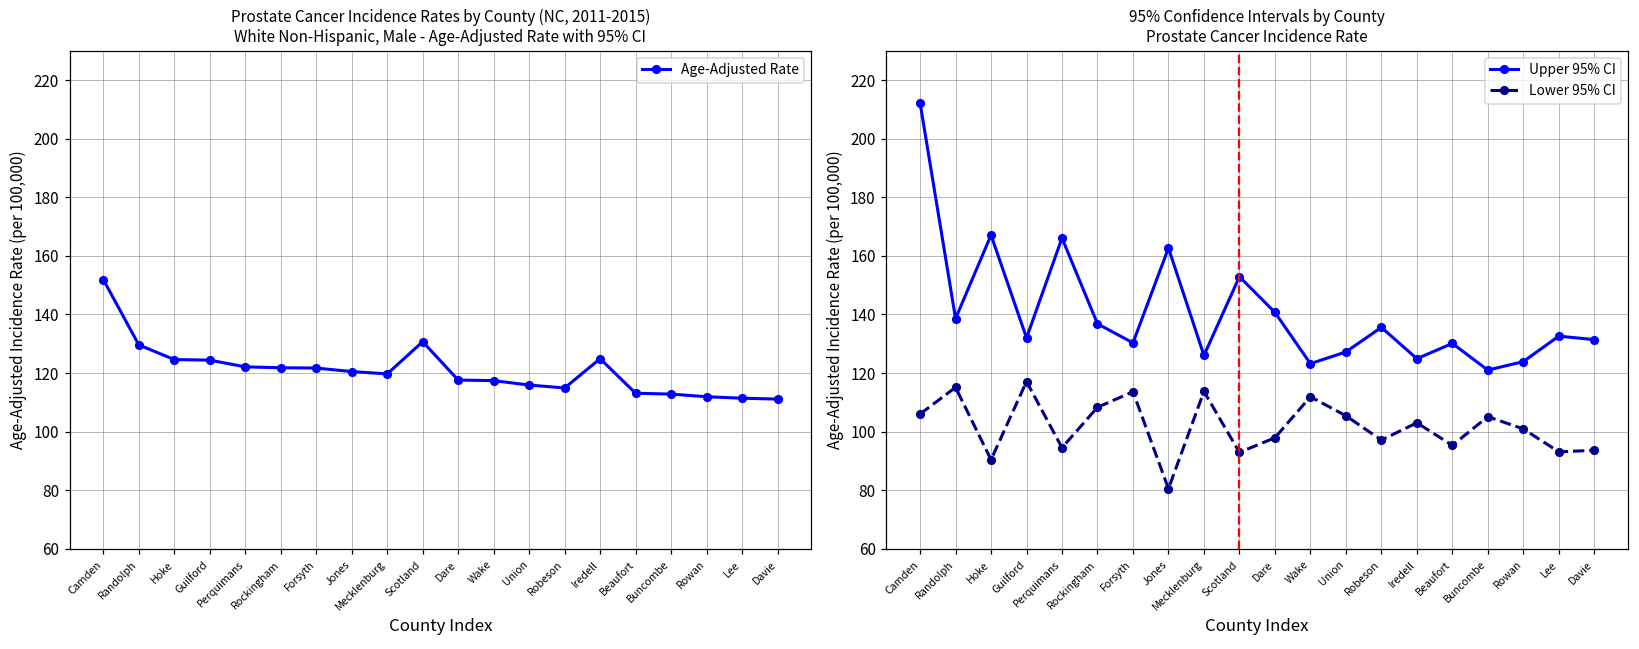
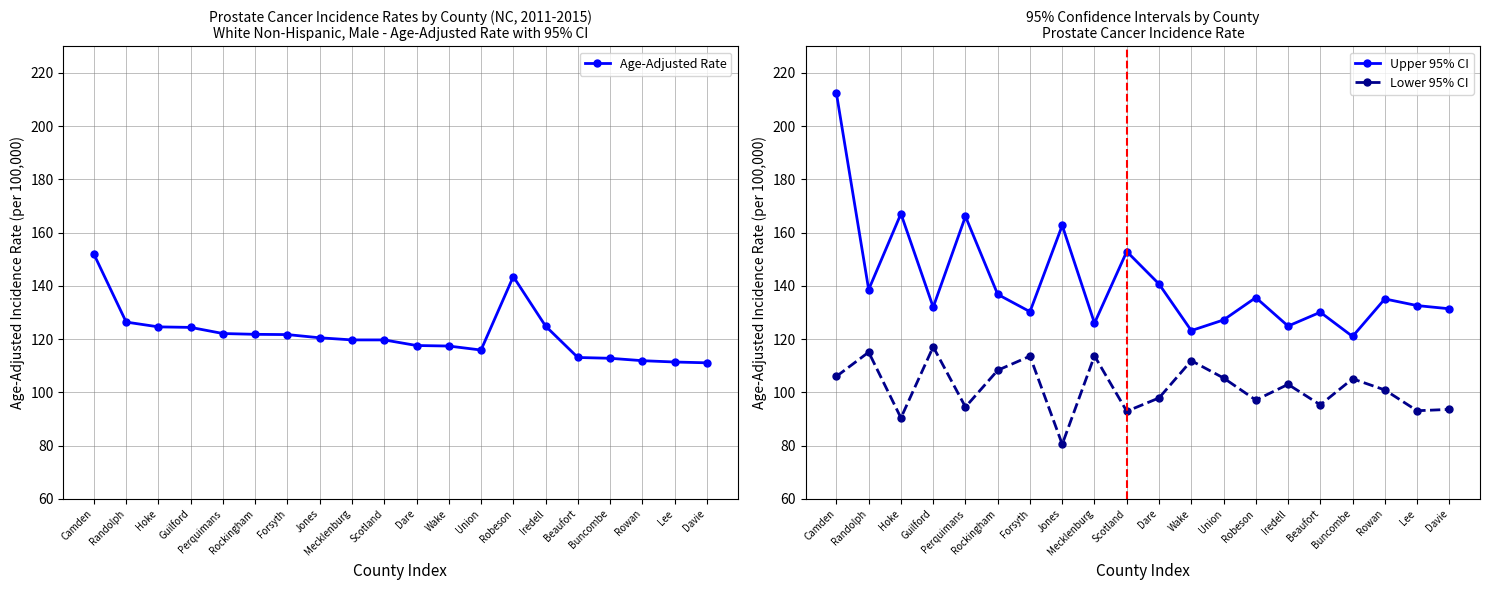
  {
    "Prostate Cancer Incidence Rates by County (NC, 2011-2015) White Non-Hispanic, Male - Age-Adjusted Rate with 95% CI": {
      "Camden": 152,
-     "Randolph": 130,
+     "Randolph": 126,
      "Hoke": 125,
      "Guilford": 124,
      "Perquimans": 122,
      "Rockingham": 122,
      "Forsyth": 122,
      "Jones": 121,
      "Mecklenburg": 120,
-     "Scotland": 131,
+     "Scotland": 120,
      "Dare": 118,
      "Wake": 117,
      "Union": 116,
-     "Robeson": 115,
+     "Robeson": 144,
      "Iredell": 125,
      "Beaufort": 113,
      "Buncombe": 113,
      "Rowan": 112,
      "Lee": 111,
      "Davie": 111
    },
    "95% Confidence Intervals by County Prostate Cancer Incidence Rate": {
      "Upper 95% CI": {
        "Camden": 212,
        "Randolph": 139,
        "Hoke": 167,
        "Guilford": 132,
        "Perquimans": 166,
        "Rockingham": 137,
        "Forsyth": 130,
        "Jones": 163,
        "Mecklenburg": 126,
        "Scotland": 153,
        "Dare": 141,
        "Wake": 123,
        "Union": 127,
        "Robeson": 136,
        "Iredell": 125,
        "Beaufort": 130,
        "Buncombe": 121,
-       "Rowan": 124,
+       "Rowan": 135,
        "Lee": 133,
        "Davie": 131
      },
      "Lower 95% CI": {
        "Camden": 106,
        "Randolph": 115,
        "Hoke": 90,
        "Guilford": 117,
        "Perquimans": 95,
        "Rockingham": 108,
        "Forsyth": 114,
        "Jones": 81,
        "Mecklenburg": 114,
        "Scotland": 93,
        "Dare": 98,
        "Wake": 112,
        "Union": 105,
        "Robeson": 97,
        "Iredell": 103,
        "Beaufort": 95,
        "Buncombe": 105,
        "Rowan": 101,
        "Lee": 93,
        "Davie": 94
      }
    }
  }
